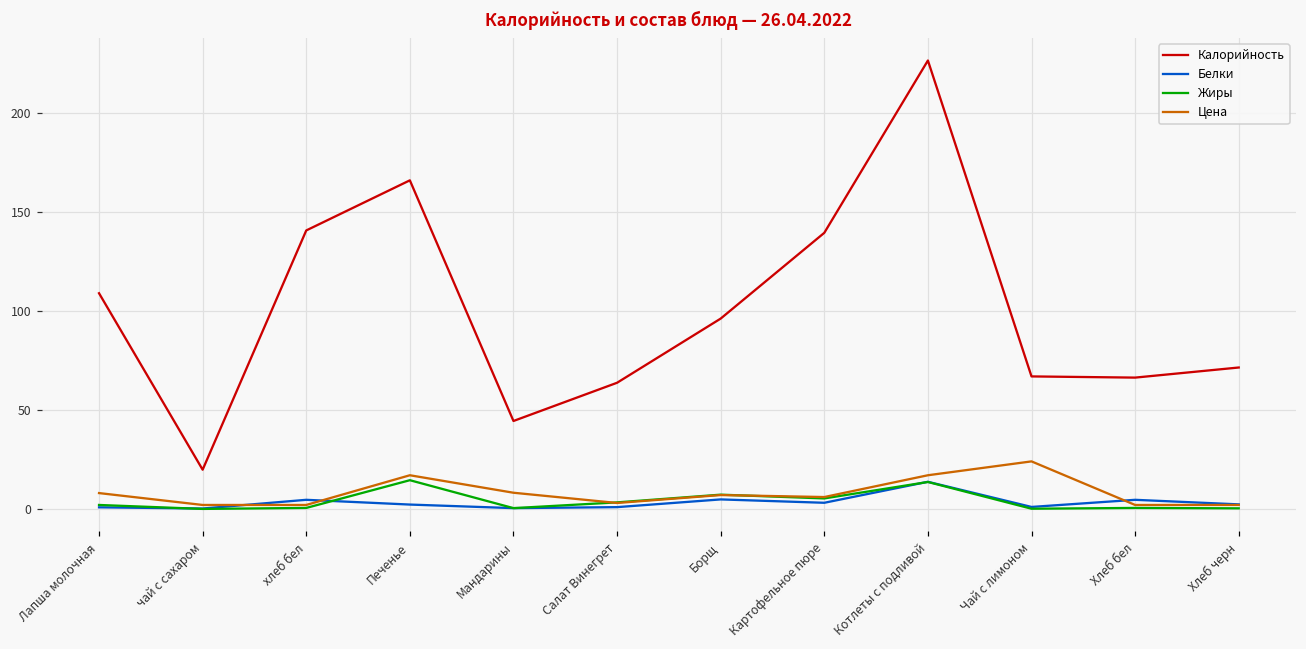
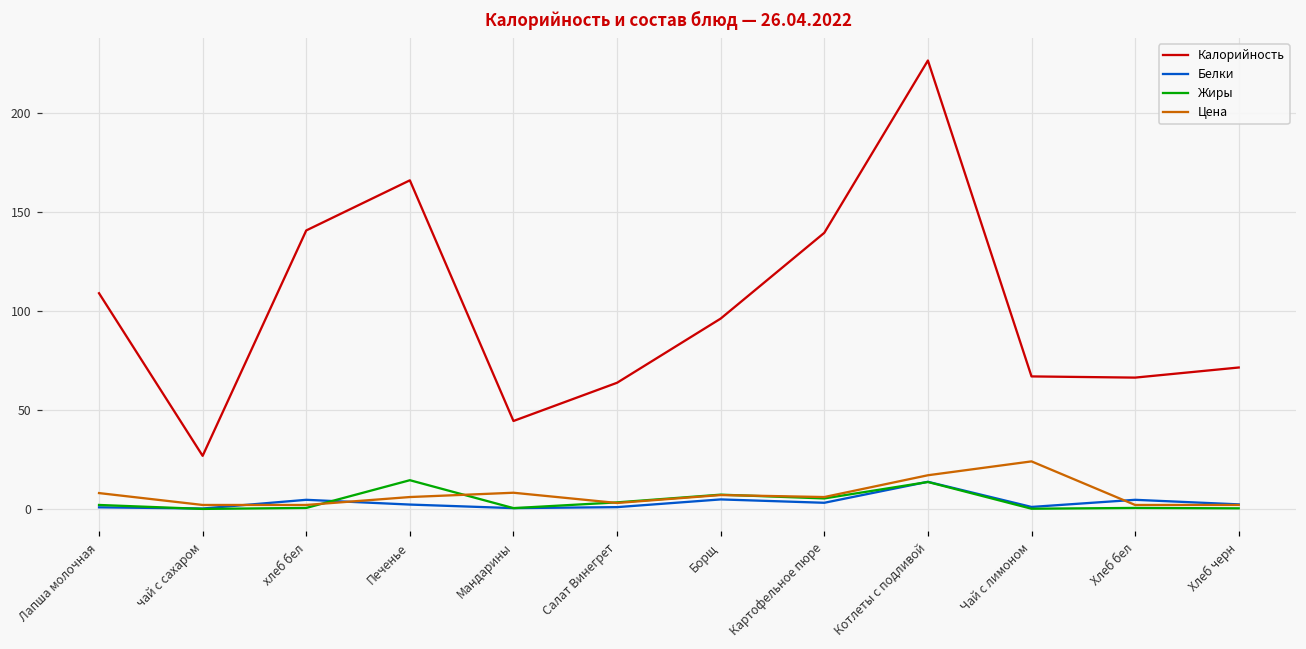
  {
    "Калорийность": {
      "Лапша молочная": 109,
-     "чай с сахаром": 20,
+     "чай с сахаром": 27,
      "хлеб бел": 141,
      "Печенье": 166,
      "Мандарины": 44,
      "Салат Винегрет": 64,
      "Борщ": 96,
      "Картофельное пюре": 139,
      "Котлеты с подливой": 226,
      "Чай с лимоном": 67,
      "Хлеб бел": 66,
      "Хлеб черн": 71
    },
    "Белки": {
      "хлеб бел": 5,
      "Печенье": 2,
      "Салат Винегрет": 1,
      "Борщ": 5,
      "Картофельное пюре": 3,
      "Хлеб бел": 5
    },
    "Жиры": {
      "хлеб бел": 1,
      "Печенье": 15,
      "Хлеб бел": 1,
      "Хлеб черн": 0
    },
    "Цена": {
      "Лапша молочная": 8,
      "чай с сахаром": 2,
      "хлеб бел": 2,
-     "Печенье": 17,
+     "Печенье": 6,
      "Мандарины": 8,
      "Котлеты с подливой": 17,
      "Чай с лимоном": 24,
      "Хлеб бел": 2
    }
  }
